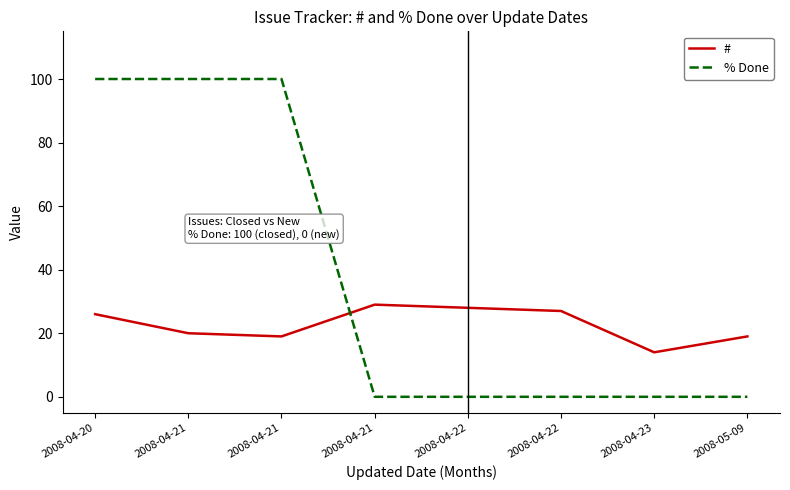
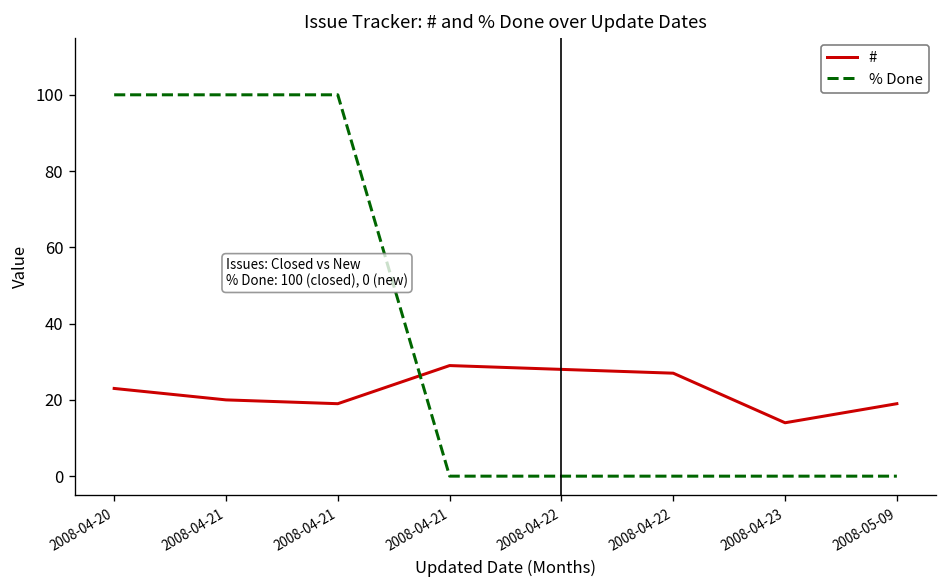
  {
    "#": {
-     "2008-04-20": 26,
+     "2008-04-20": 23,
      "2008-04-23": 14,
      "2008-05-09": 19
    },
    "% Done": {
      "2008-04-20": 100,
      "2008-04-23": 0,
      "2008-05-09": 0
    }
  }
